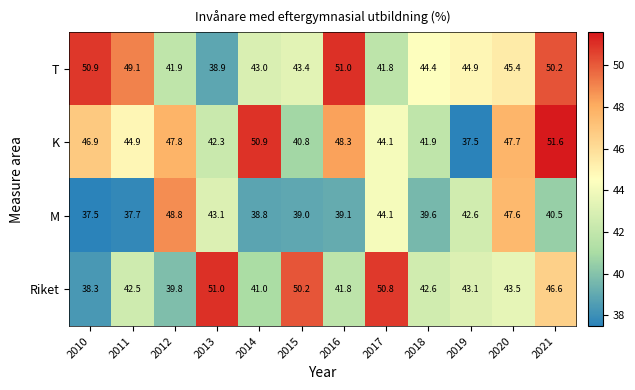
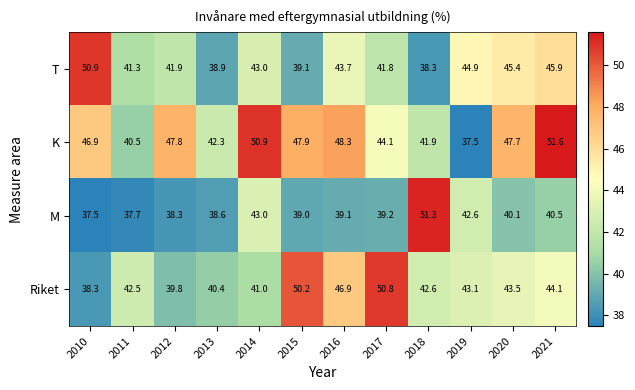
  {
    "T": {
      "2010": 50.9,
-     "2011": 49.1,
+     "2011": 41.3,
      "2012": 41.9,
      "2013": 38.9,
      "2014": 43.0,
-     "2015": 43.4,
-     "2016": 51.0,
+     "2015": 39.1,
+     "2016": 43.7,
      "2017": 41.8,
-     "2018": 44.4,
+     "2018": 38.3,
      "2019": 44.9,
      "2020": 45.4,
-     "2021": 50.2
+     "2021": 45.9
    },
    "K": {
      "2010": 46.9,
-     "2011": 44.9,
+     "2011": 40.5,
      "2012": 47.8,
      "2013": 42.3,
      "2014": 50.9,
-     "2015": 40.8,
+     "2015": 47.9,
      "2016": 48.3,
      "2017": 44.1,
      "2018": 41.9,
      "2019": 37.5,
      "2020": 47.7,
      "2021": 51.6
    },
    "M": {
      "2010": 37.5,
      "2011": 37.7,
-     "2012": 48.8,
-     "2013": 43.1,
-     "2014": 38.8,
+     "2012": 38.3,
+     "2013": 38.6,
+     "2014": 43.0,
      "2015": 39.0,
      "2016": 39.1,
-     "2017": 44.1,
-     "2018": 39.6,
+     "2017": 39.2,
+     "2018": 51.3,
      "2019": 42.6,
-     "2020": 47.6,
+     "2020": 40.1,
      "2021": 40.5
    },
    "Riket": {
      "2010": 38.3,
      "2011": 42.5,
      "2012": 39.8,
-     "2013": 51.0,
+     "2013": 40.4,
      "2014": 41.0,
      "2015": 50.2,
-     "2016": 41.8,
+     "2016": 46.9,
      "2017": 50.8,
      "2018": 42.6,
      "2019": 43.1,
      "2020": 43.5,
-     "2021": 46.6
+     "2021": 44.1
    }
  }
